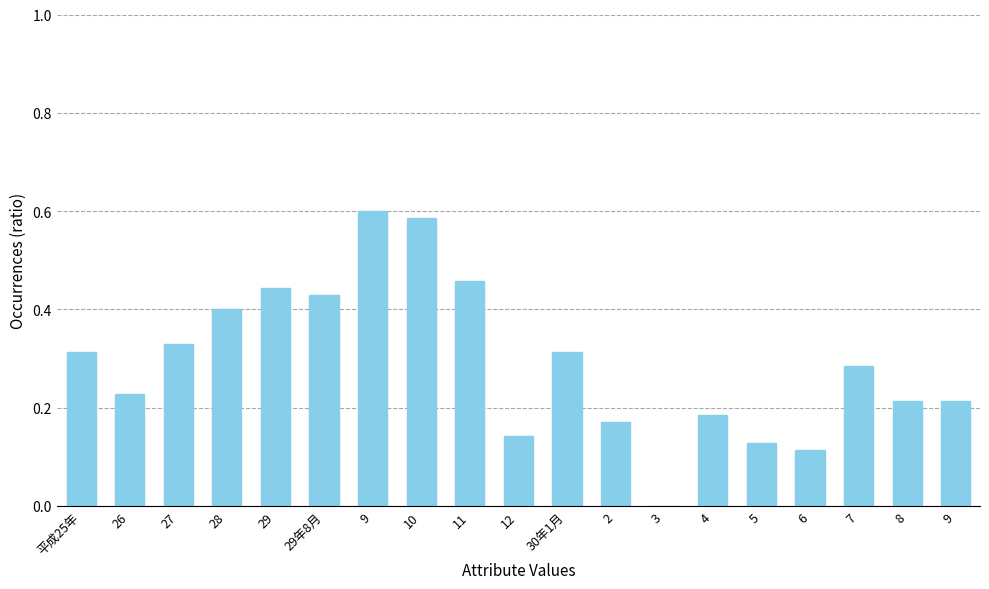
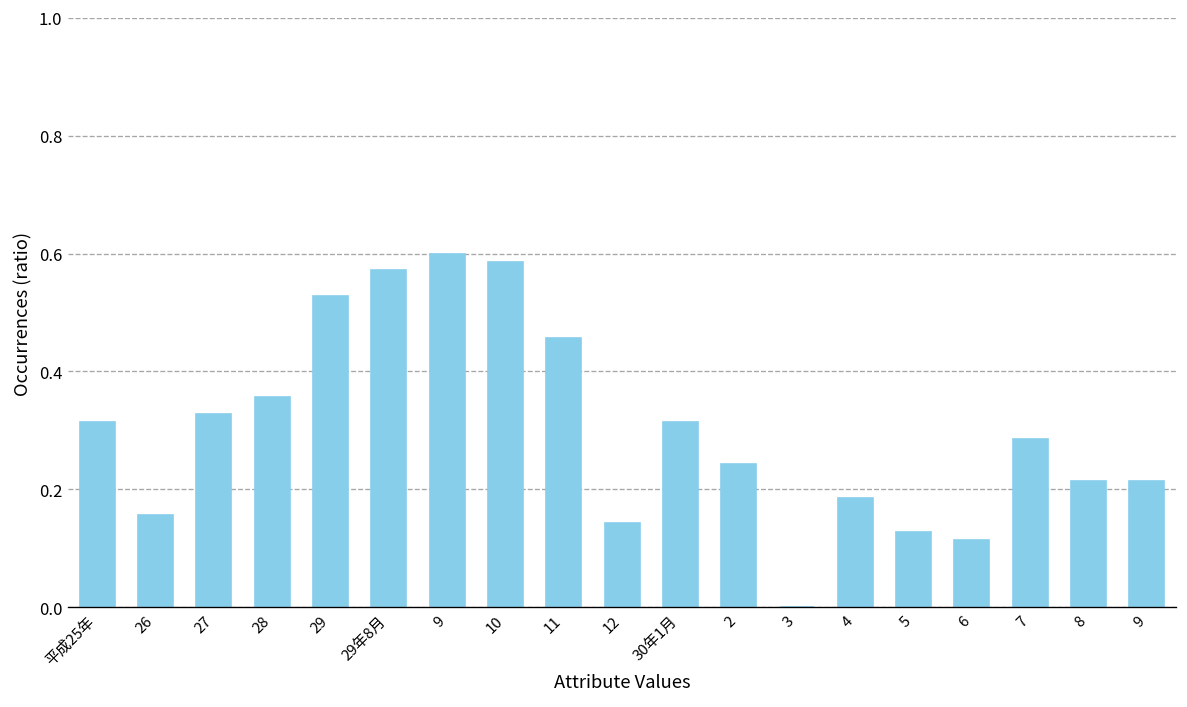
  {
    "平成25年": 0.31,
-   "26": 0.23,
+   "26": 0.16,
    "27": 0.33,
-   "28": 0.40,
-   "29": 0.44,
-   "29年8月": 0.43,
+   "28": 0.36,
+   "29": 0.53,
+   "29年8月": 0.57,
    "10": 0.59,
    "11": 0.46,
    "12": 0.14,
    "30年1月": 0.31,
-   "2": 0.17,
+   "2": 0.24,
    "3": 0.00,
    "4": 0.19,
    "5": 0.13,
    "6": 0.11,
    "7": 0.29,
    "8": 0.21
  }
